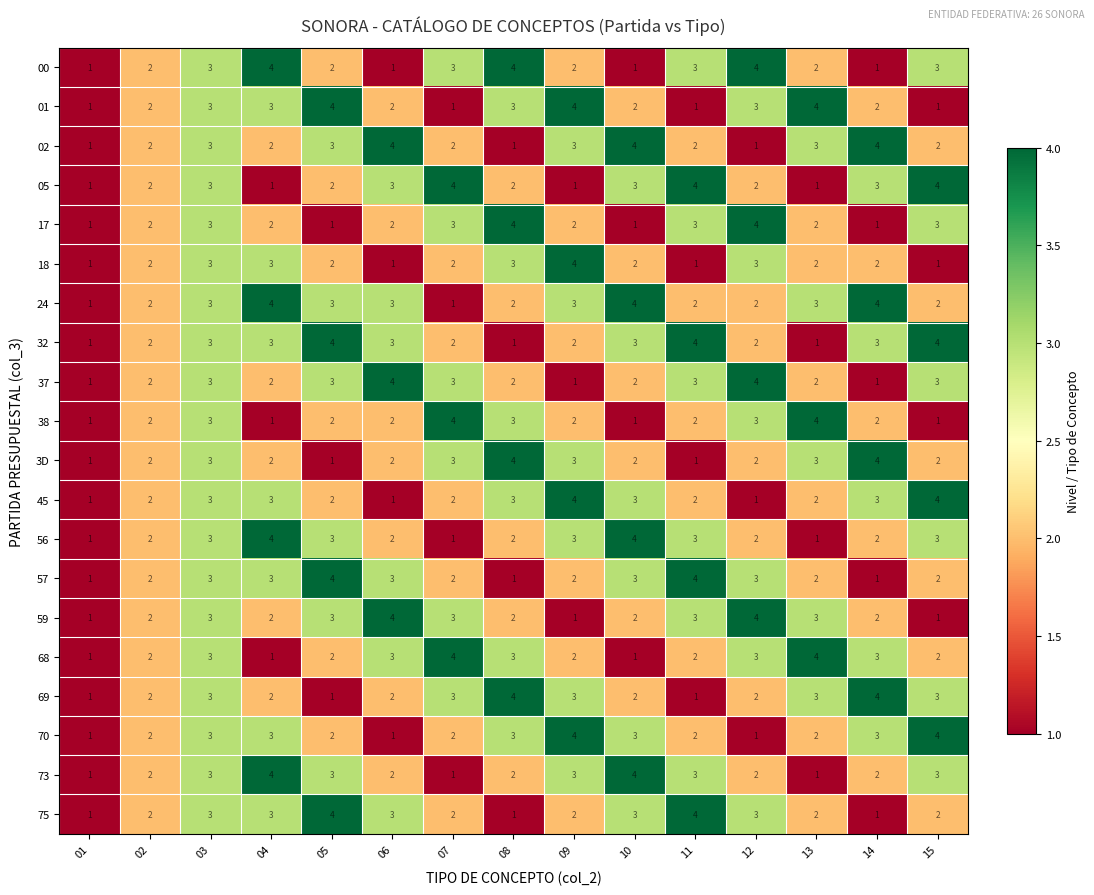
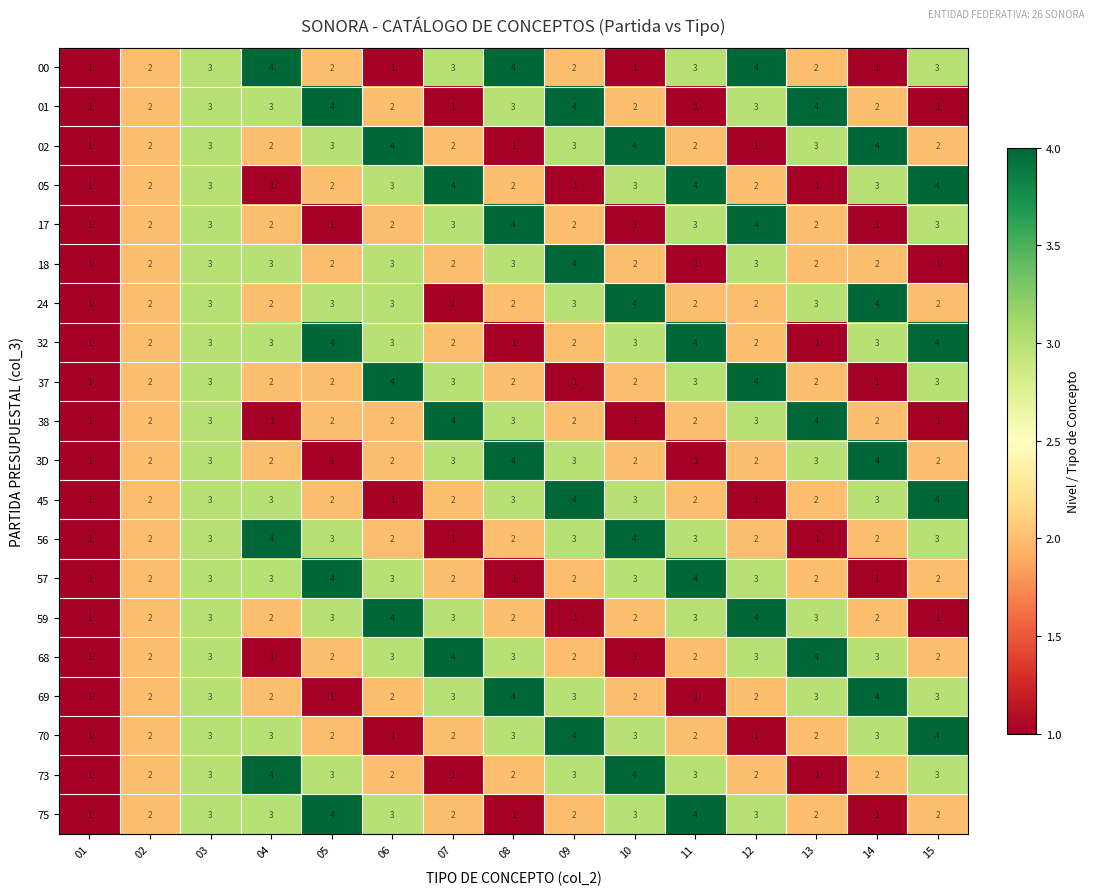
  {
    "18": {
      "01": 1,
      "02": 2,
      "03": 3,
      "04": 3,
      "05": 2,
-     "06": 1,
+     "06": 3,
      "07": 2,
      "08": 3,
      "09": 4,
      "10": 2,
      "11": 1,
      "12": 3,
      "13": 2,
      "14": 2,
      "15": 1
    },
    "24": {
      "01": 1,
      "02": 2,
      "03": 3,
-     "04": 4,
+     "04": 2,
      "05": 3,
      "06": 3,
      "07": 1,
      "08": 2,
      "09": 3,
      "10": 4,
      "11": 2,
      "12": 2,
      "13": 3,
      "14": 4,
      "15": 2
    },
    "37": {
      "01": 1,
      "02": 2,
      "03": 3,
      "04": 2,
-     "05": 3,
+     "05": 2,
      "06": 4,
      "07": 3,
      "08": 2,
      "09": 1,
      "10": 2,
      "11": 3,
      "12": 4,
      "13": 2,
      "14": 1,
      "15": 3
    }
  }
